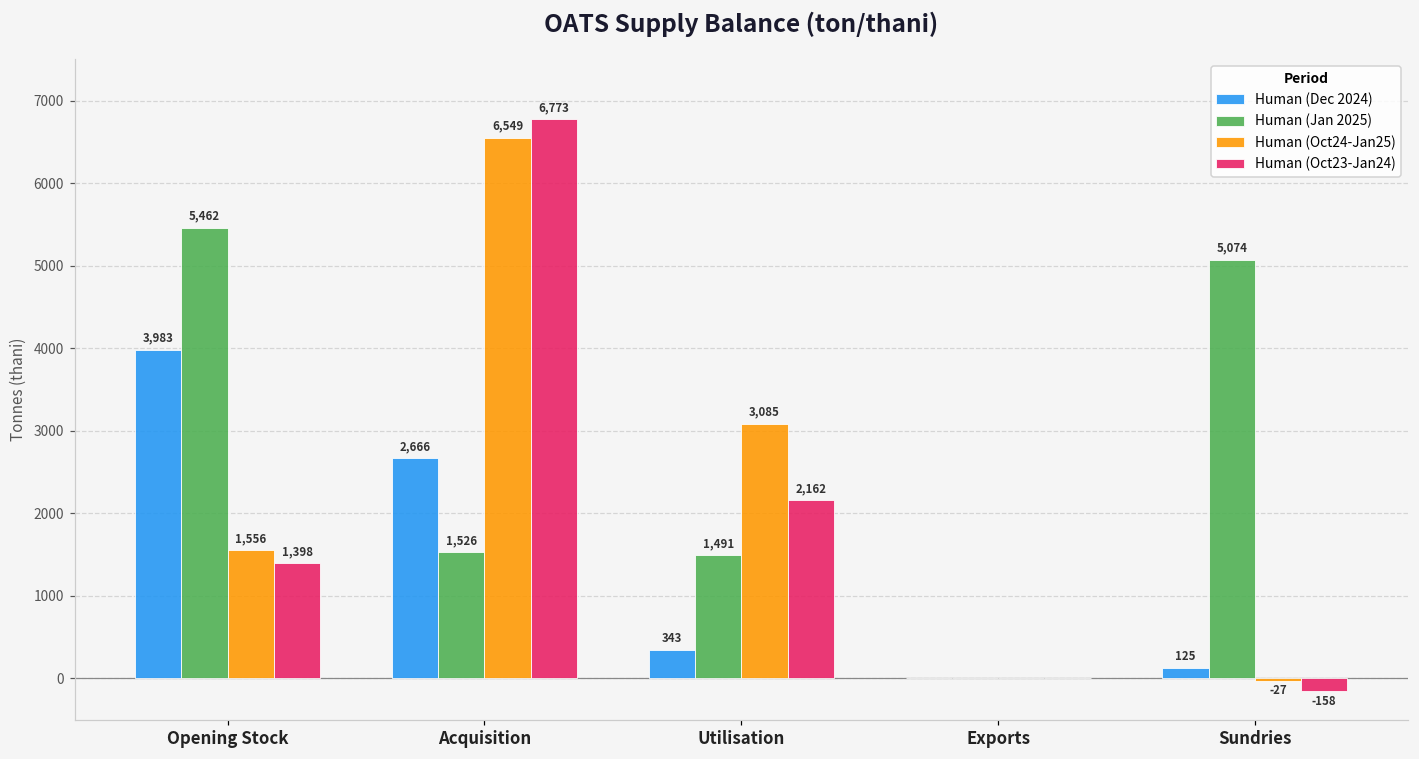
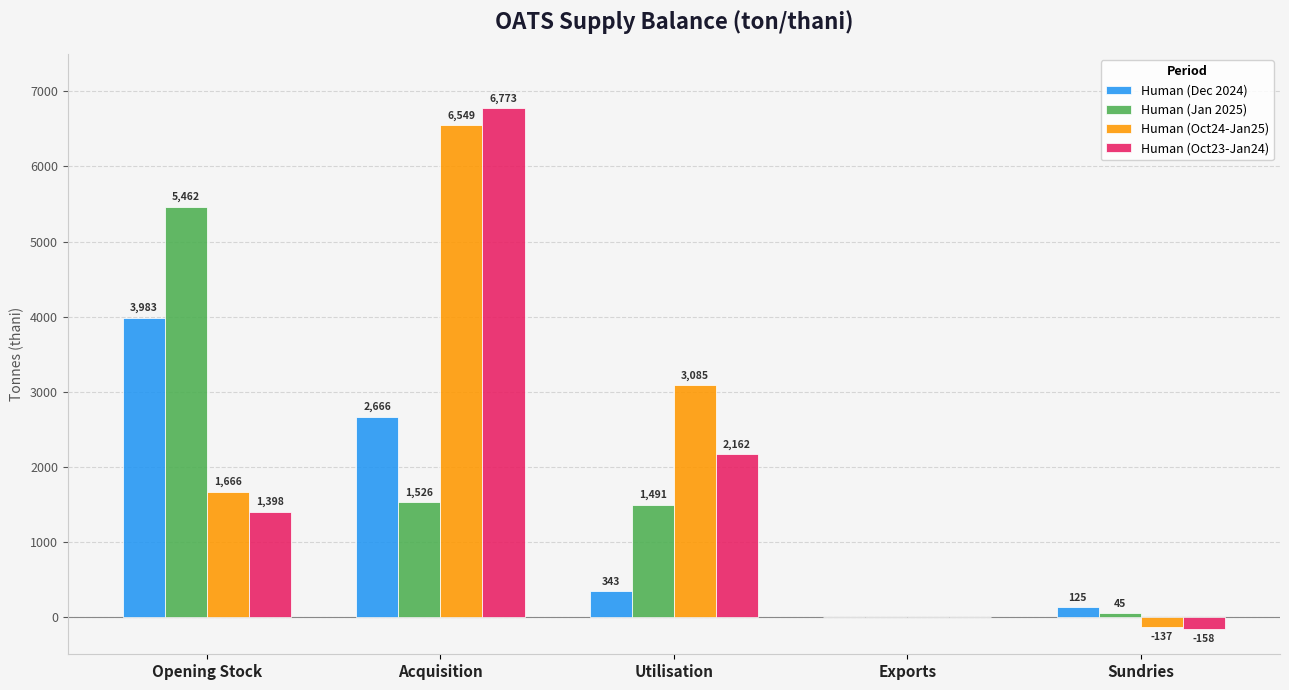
  {
    "Human (Dec 2024)": {
      "Opening Stock": "3,983",
      "Acquisition": "2,666",
      "Utilisation": "343",
      "Sundries": "125"
    },
    "Human (Jan 2025)": {
      "Opening Stock": "5,462",
      "Acquisition": "1,526",
      "Utilisation": "1,491",
-     "Sundries": "5,074"
+     "Sundries": "45"
    },
    "Human (Oct24-Jan25)": {
-     "Opening Stock": "1,556",
+     "Opening Stock": "1,666",
      "Acquisition": "6,549",
      "Utilisation": "3,085",
-     "Sundries": "-27"
+     "Sundries": "-137"
    },
    "Human (Oct23-Jan24)": {
      "Opening Stock": "1,398",
      "Acquisition": "6,773",
      "Utilisation": "2,162",
      "Sundries": "-158"
    }
  }
